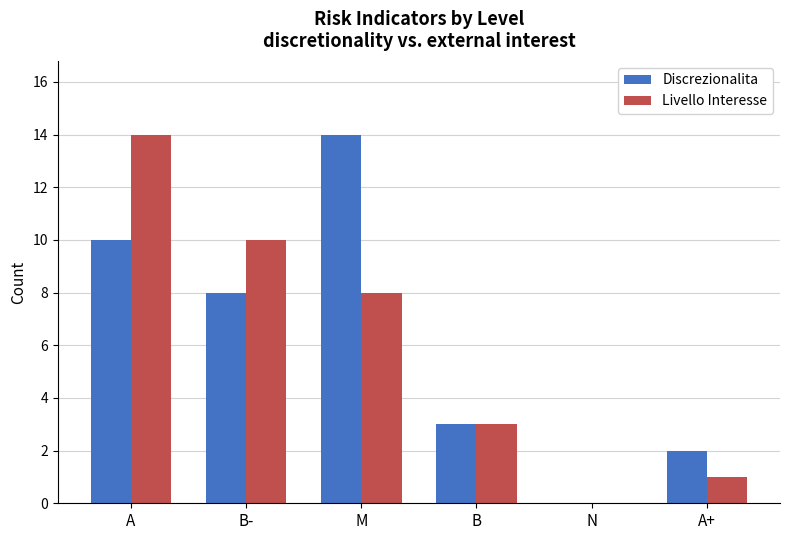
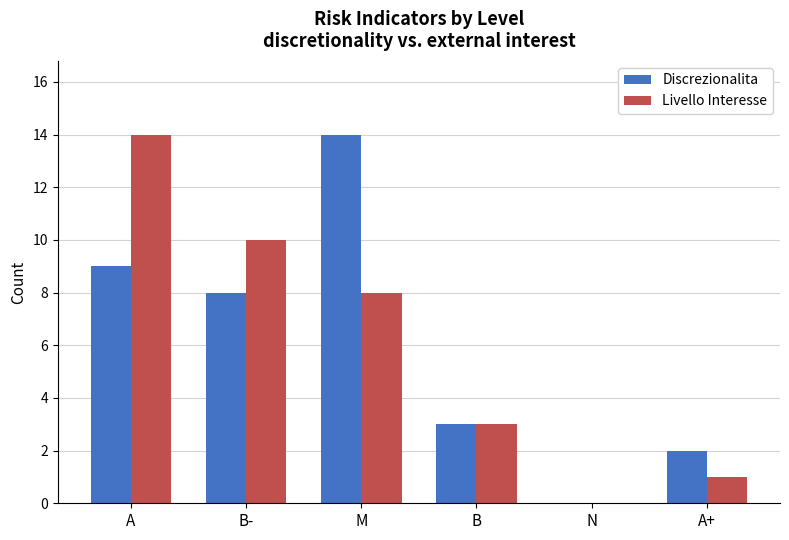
  {
    "Discrezionalita": {
-     "A": 10,
+     "A": 9,
      "B-": 8,
      "M": 14,
      "B": 3,
      "N": 0,
      "A+": 2
    },
    "Livello Interesse": {
      "A": 14,
      "B-": 10,
      "M": 8,
      "B": 3,
      "N": 0,
      "A+": 1
    }
  }
